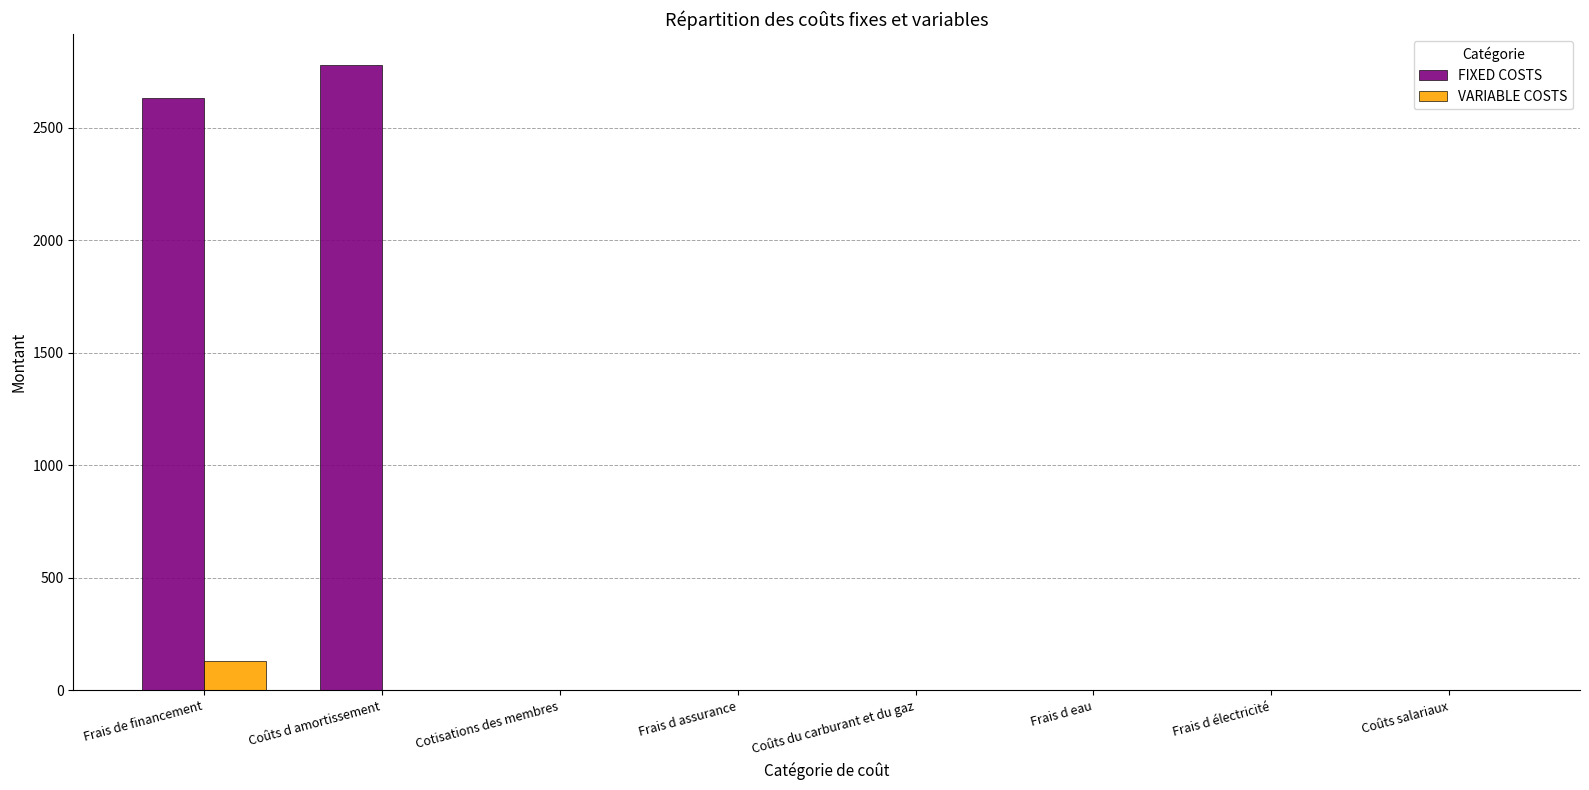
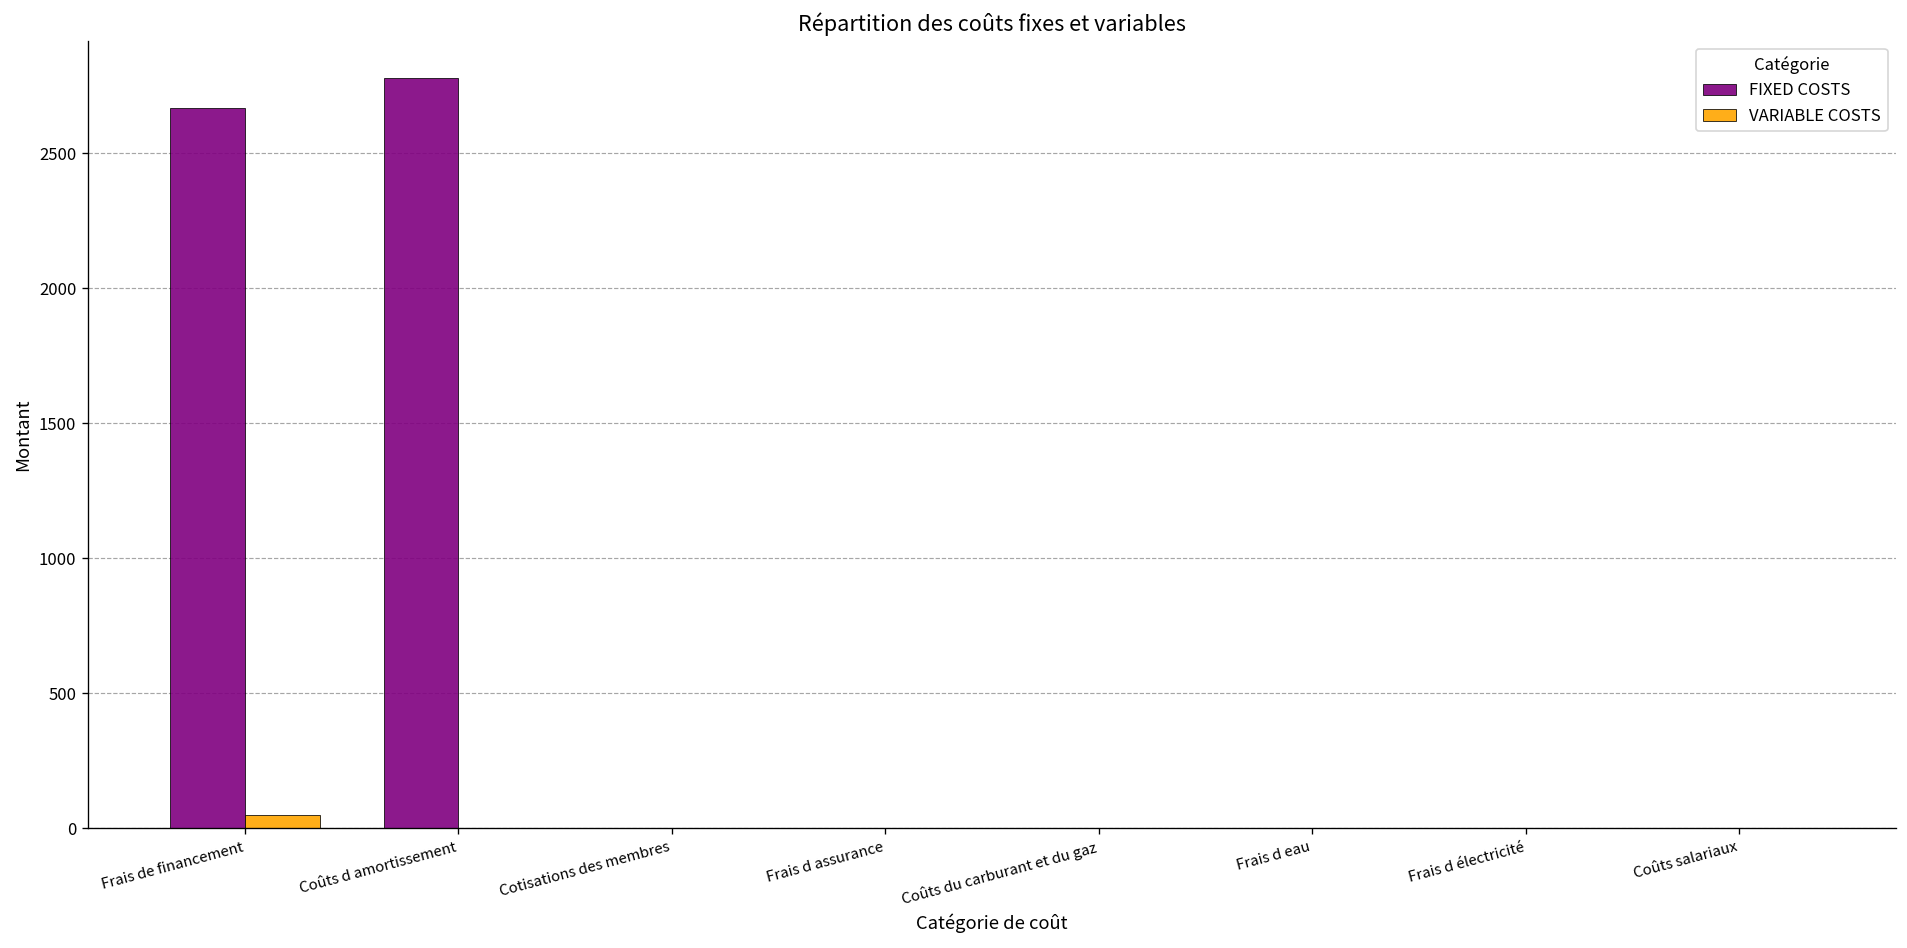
  {
    "FIXED COSTS": {
-     "Frais de financement": 2630,
+     "Frais de financement": 2670,
      "Coûts d amortissement": 2780,
      "Cotisations des membres": 0,
      "Frais d assurance": 0,
      "Coûts du carburant et du gaz": 0,
      "Frais d eau": 0,
      "Frais d électricité": 0,
      "Coûts salariaux": 0
    },
    "VARIABLE COSTS": {
-     "Frais de financement": 130,
+     "Frais de financement": 50,
      "Coûts d amortissement": 0,
      "Cotisations des membres": 0,
      "Frais d assurance": 0,
      "Coûts du carburant et du gaz": 0,
      "Frais d eau": 0,
      "Frais d électricité": 0,
      "Coûts salariaux": 0
    }
  }
